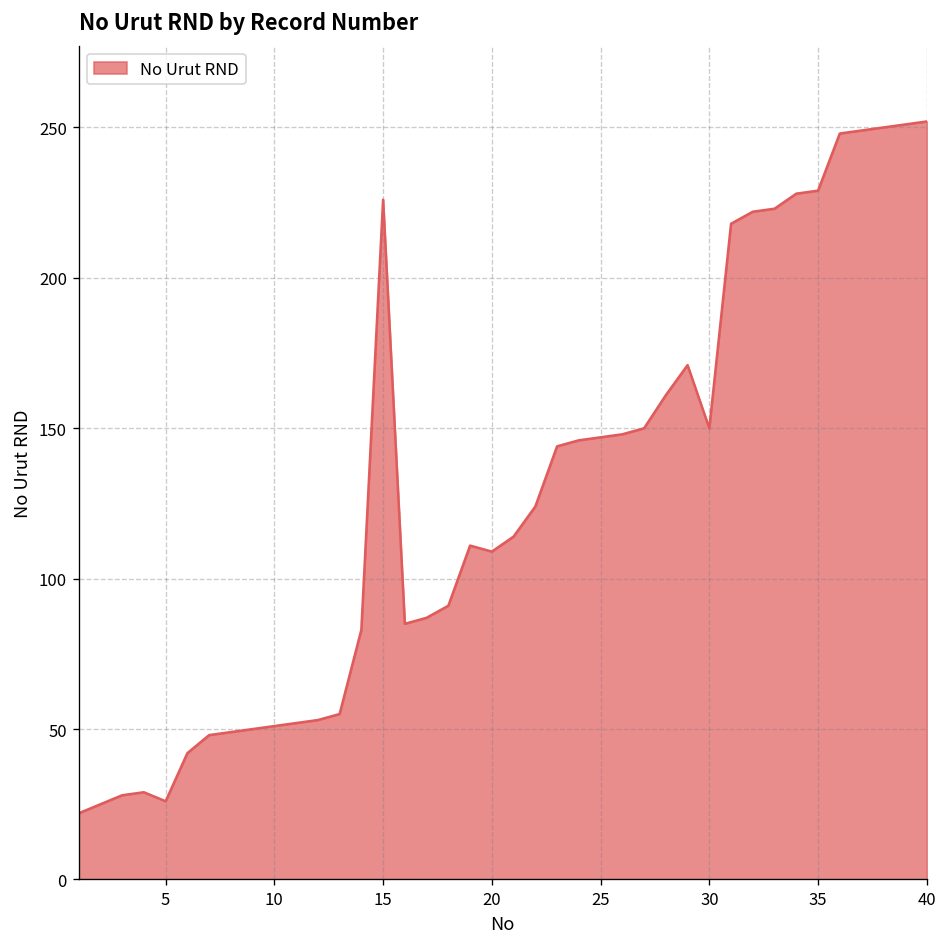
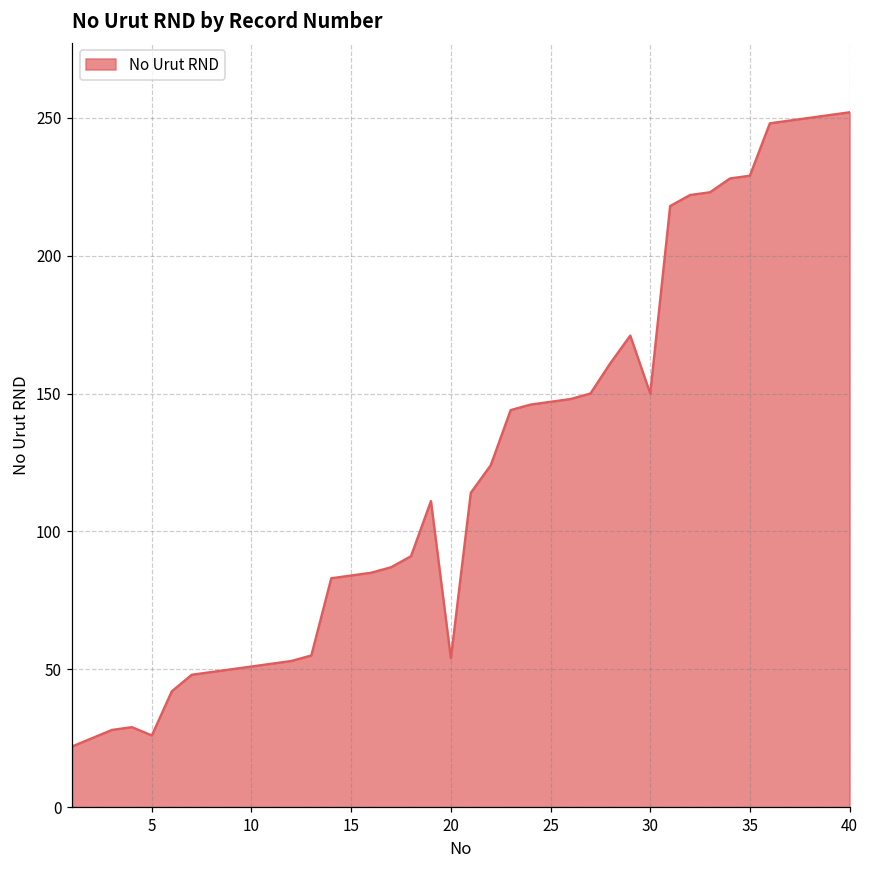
  {
    "5": 26,
    "10": 51,
-   "15": 226,
-   "20": 109,
+   "15": 84,
+   "20": 54,
    "25": 147,
    "30": 150,
    "35": 229,
    "40": 252
  }
